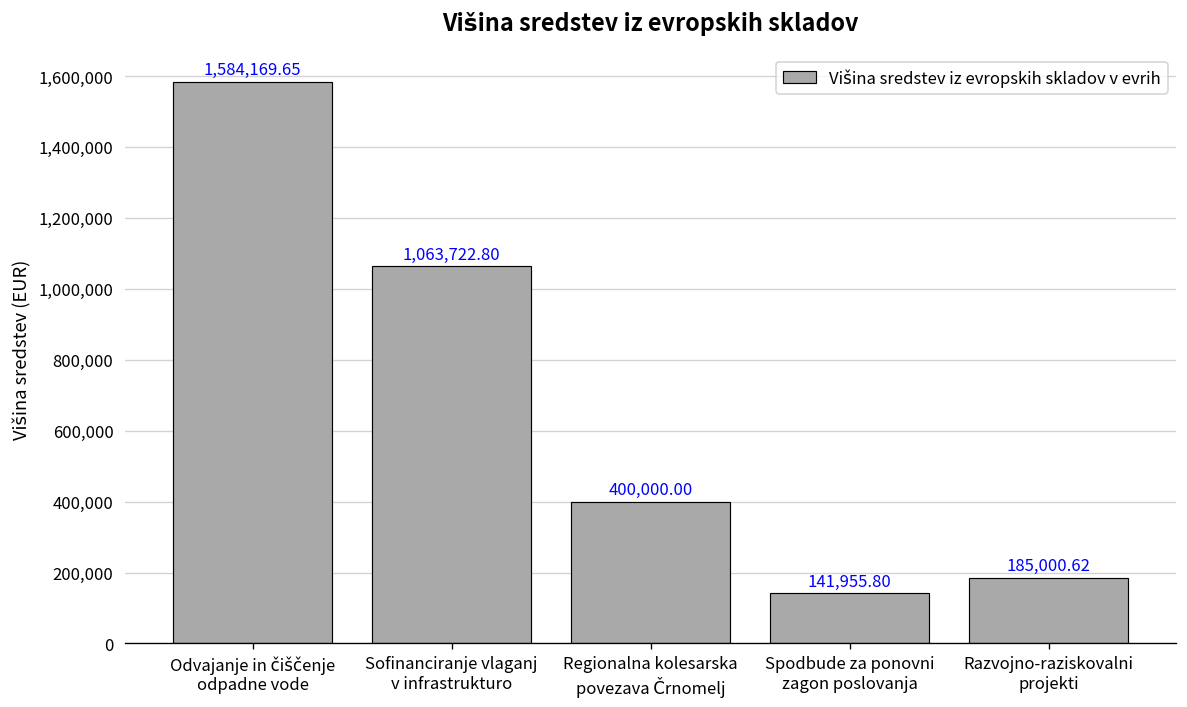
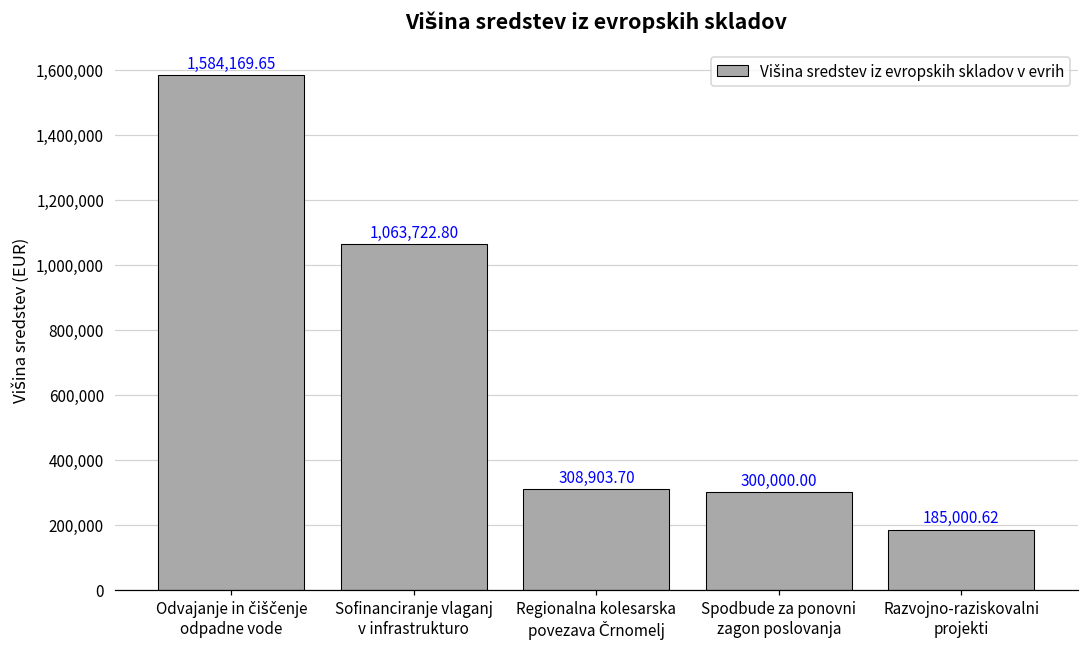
  {
    "Odvajanje in čiščenje odpadne vode": "1,584,169.65",
    "Sofinanciranje vlaganj v infrastrukturo": "1,063,722.80",
-   "Regionalna kolesarska povezava Črnomelj": "400,000.00",
-   "Spodbude za ponovni zagon poslovanja": "141,955.80",
+   "Regionalna kolesarska povezava Črnomelj": "308,903.70",
+   "Spodbude za ponovni zagon poslovanja": "300,000.00",
    "Razvojno-raziskovalni projekti": "185,000.62"
  }
